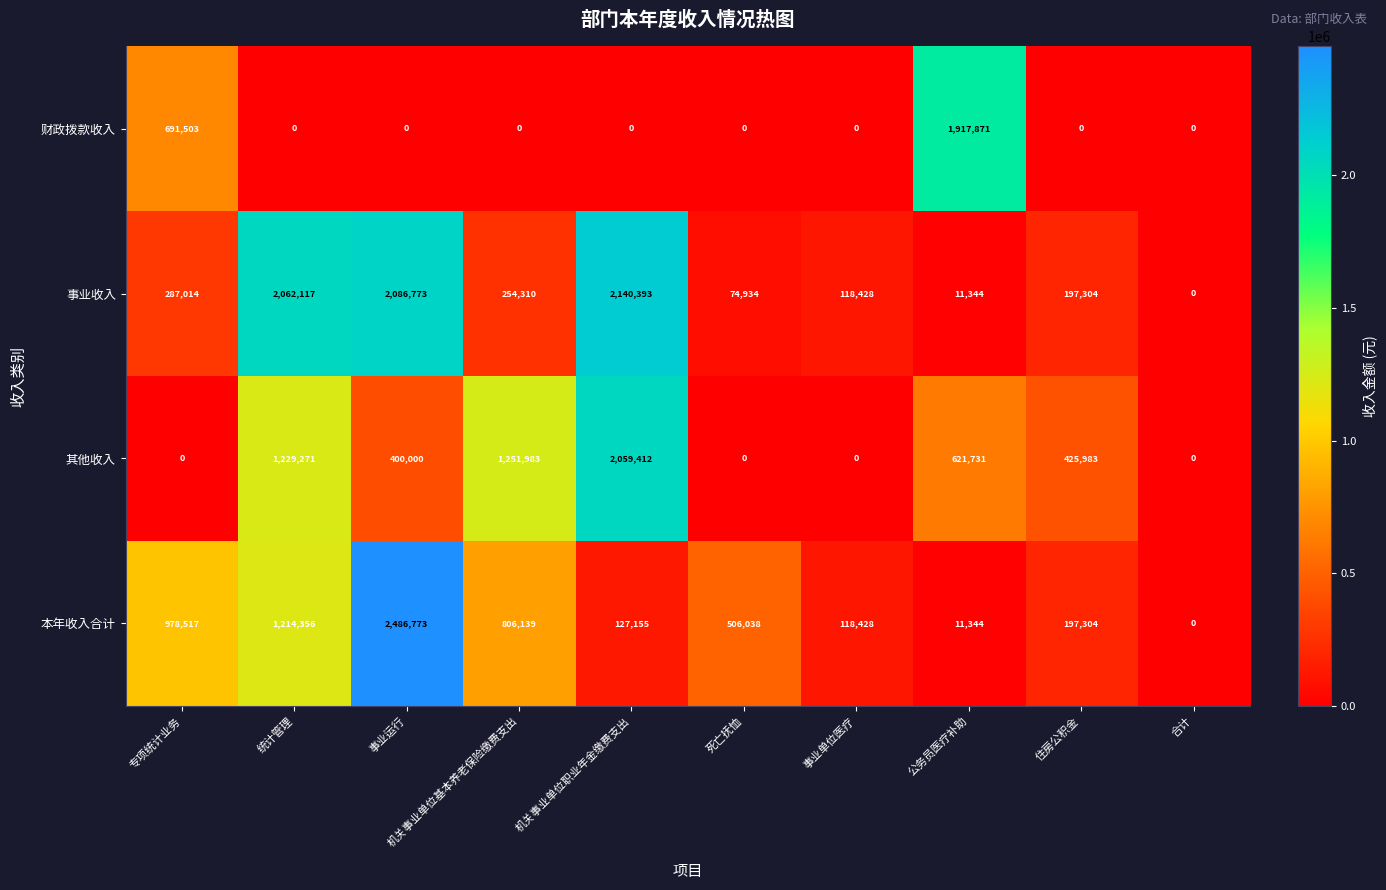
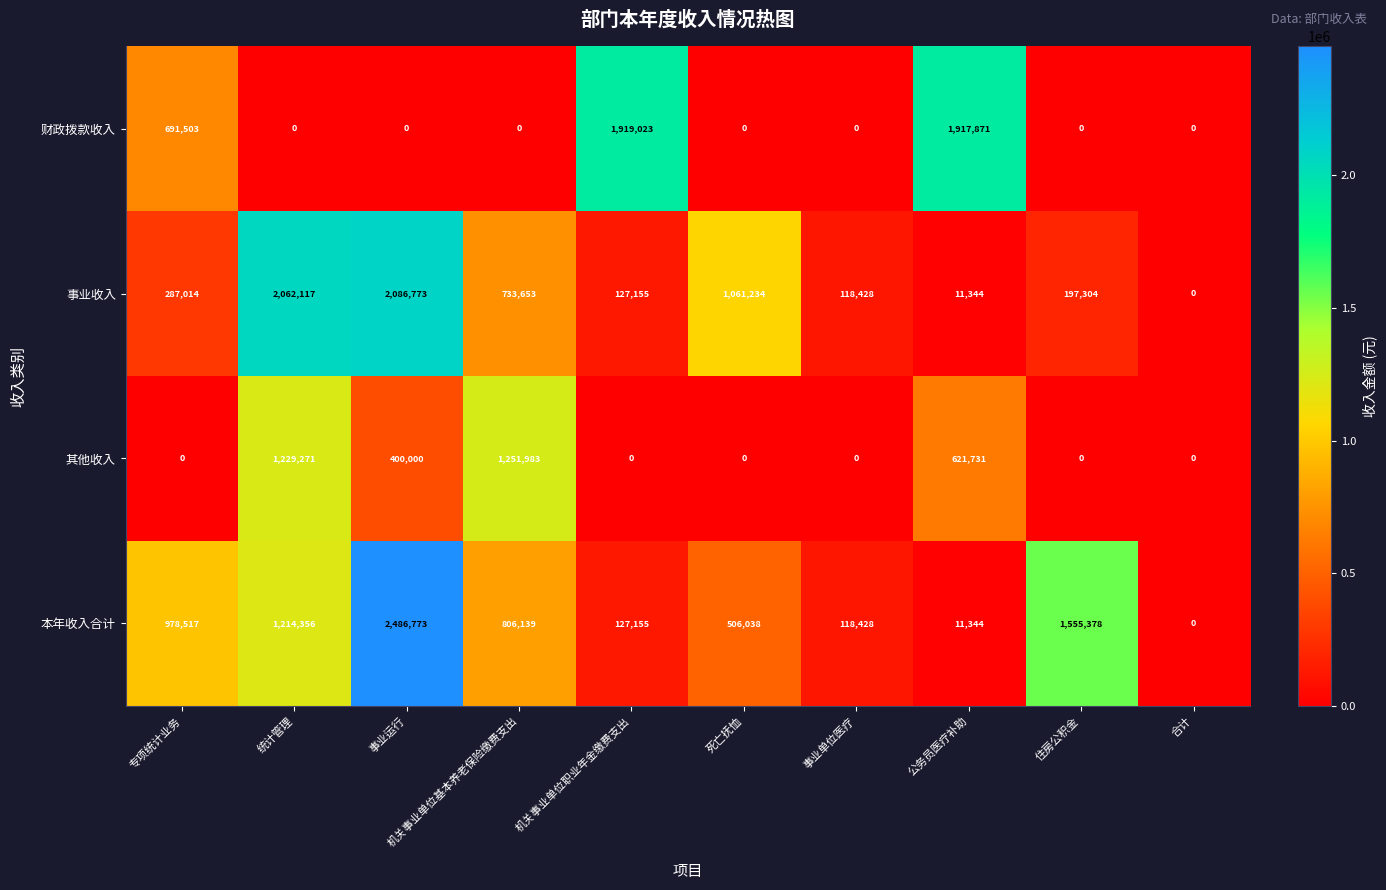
  {
    "财政拨款收入": {
      "专项统计业务": "691,503",
      "统计管理": "0",
      "事业运行": "0",
      "机关事业单位基本养老保险缴费支出": "0",
-     "机关事业单位职业年金缴费支出": "0",
+     "机关事业单位职业年金缴费支出": "1,919,023",
      "死亡抚恤": "0",
      "事业单位医疗": "0",
      "公务员医疗补助": "1,917,871",
      "住房公积金": "0",
      "合计": "0"
    },
    "事业收入": {
      "专项统计业务": "287,014",
      "统计管理": "2,062,117",
      "事业运行": "2,086,773",
-     "机关事业单位基本养老保险缴费支出": "254,310",
-     "机关事业单位职业年金缴费支出": "2,140,393",
-     "死亡抚恤": "74,934",
+     "机关事业单位基本养老保险缴费支出": "733,653",
+     "机关事业单位职业年金缴费支出": "127,155",
+     "死亡抚恤": "1,061,234",
      "事业单位医疗": "118,428",
      "公务员医疗补助": "11,344",
      "住房公积金": "197,304",
      "合计": "0"
    },
    "其他收入": {
      "专项统计业务": "0",
      "统计管理": "1,229,271",
      "事业运行": "400,000",
      "机关事业单位基本养老保险缴费支出": "1,251,983",
-     "机关事业单位职业年金缴费支出": "2,059,412",
+     "机关事业单位职业年金缴费支出": "0",
      "死亡抚恤": "0",
      "事业单位医疗": "0",
      "公务员医疗补助": "621,731",
-     "住房公积金": "425,983",
+     "住房公积金": "0",
      "合计": "0"
    },
    "本年收入合计": {
      "专项统计业务": "978,517",
      "统计管理": "1,214,356",
      "事业运行": "2,486,773",
      "机关事业单位基本养老保险缴费支出": "806,139",
      "机关事业单位职业年金缴费支出": "127,155",
      "死亡抚恤": "506,038",
      "事业单位医疗": "118,428",
      "公务员医疗补助": "11,344",
-     "住房公积金": "197,304",
+     "住房公积金": "1,555,378",
      "合计": "0"
    }
  }
